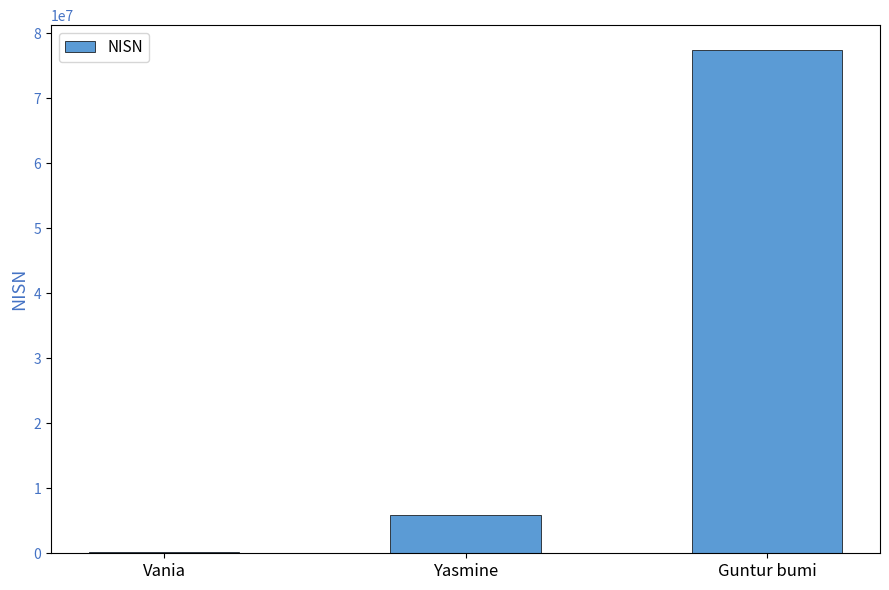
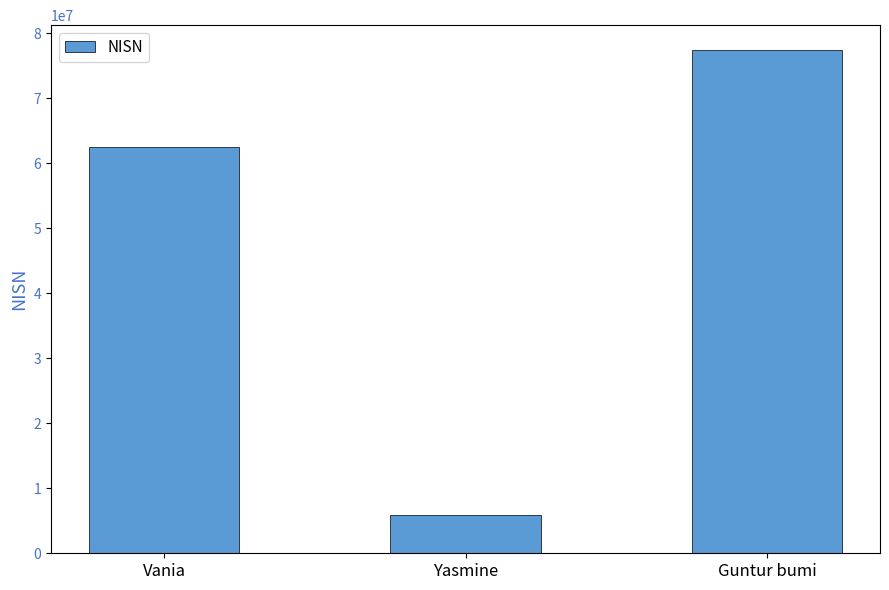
  {
-   "Vania": 0,
+   "Vania": 63000000,
    "Yasmine": 6000000,
    "Guntur bumi": 77000000
  }
